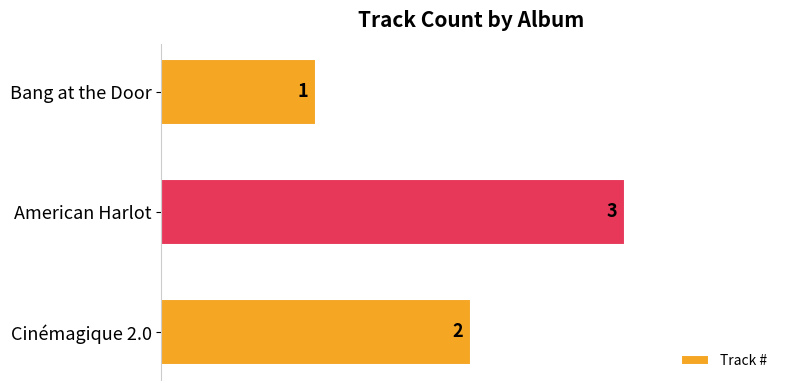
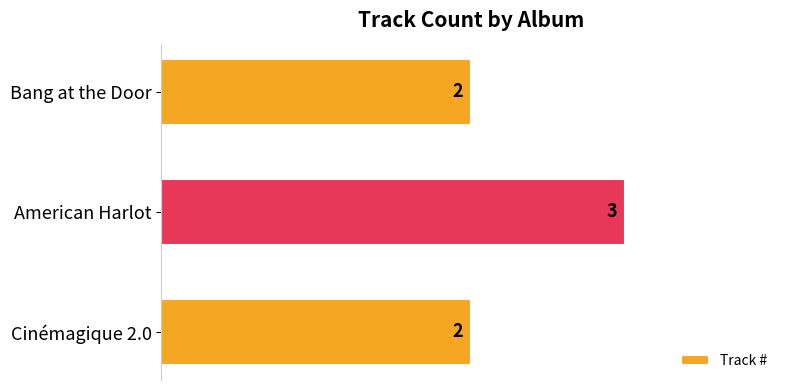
  {
-   "Bang at the Door": 1,
+   "Bang at the Door": 2,
    "American Harlot": 3,
    "Cinémagique 2.0": 2
  }
